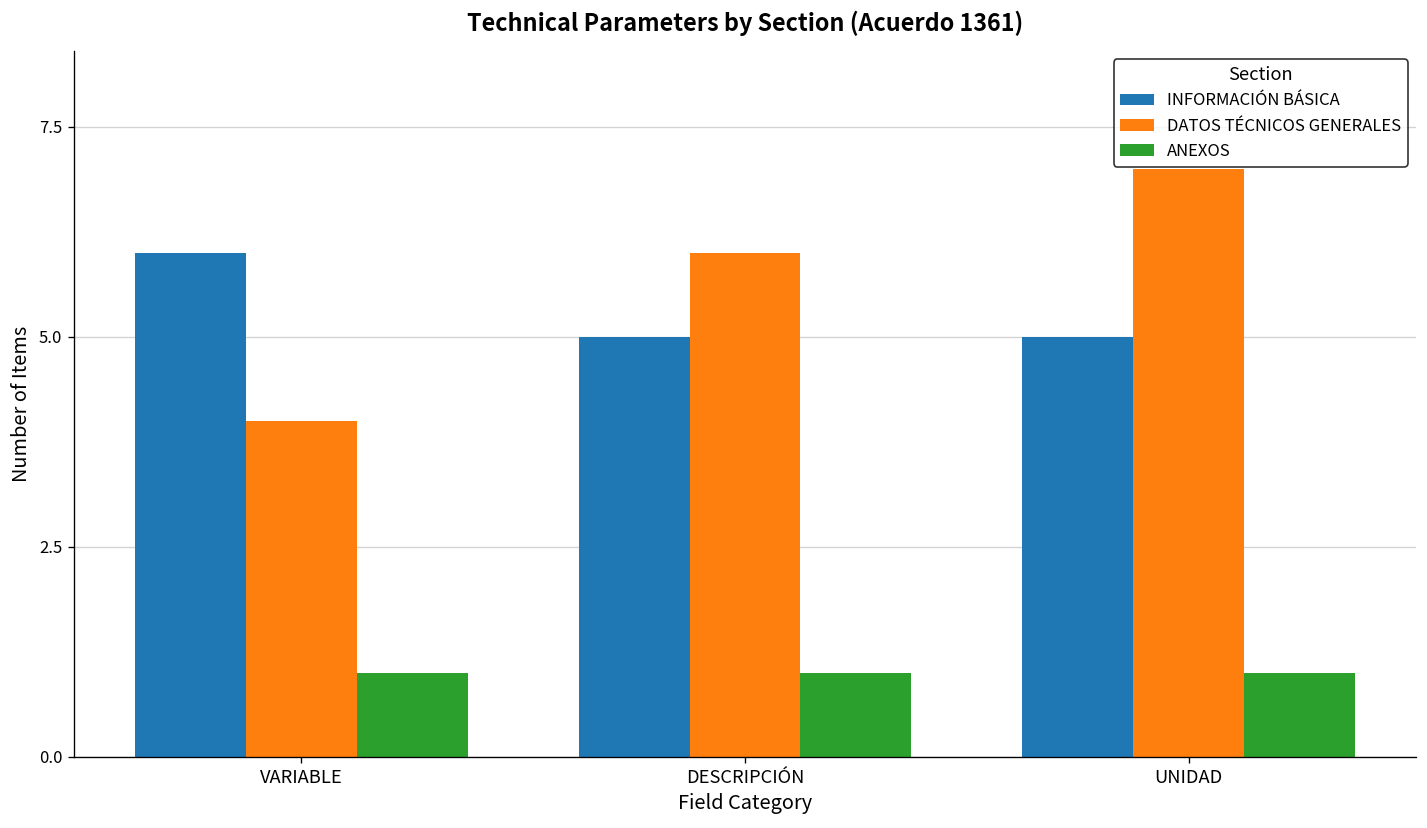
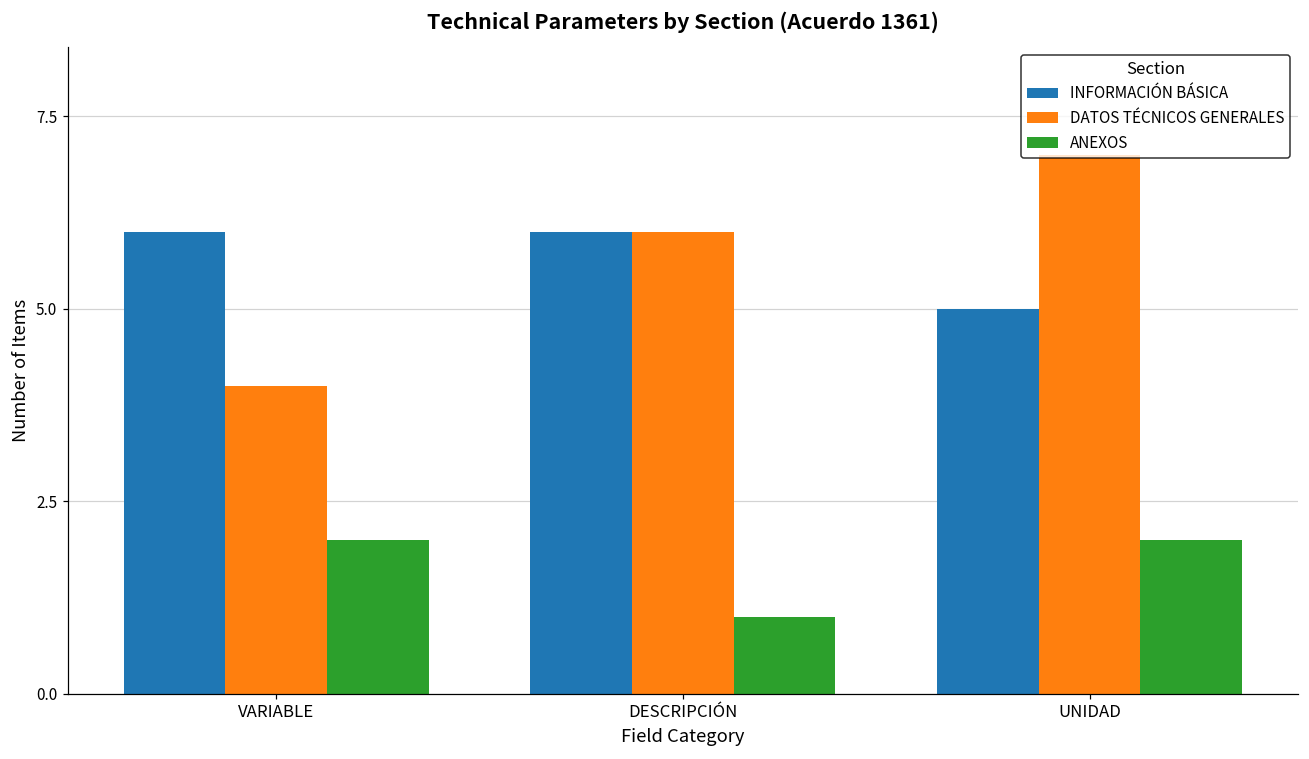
  {
    "INFORMACIÓN BÁSICA": {
      "VARIABLE": 6,
-     "DESCRIPCIÓN": 5,
+     "DESCRIPCIÓN": 6,
      "UNIDAD": 5
    },
    "DATOS TÉCNICOS GENERALES": {
      "VARIABLE": 4,
      "DESCRIPCIÓN": 6
    },
    "ANEXOS": {
-     "VARIABLE": 1,
+     "VARIABLE": 2,
      "DESCRIPCIÓN": 1,
-     "UNIDAD": 1
+     "UNIDAD": 2
    }
  }
